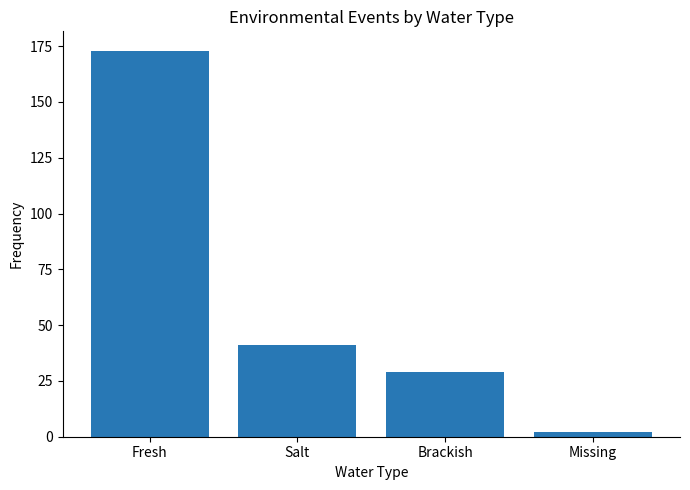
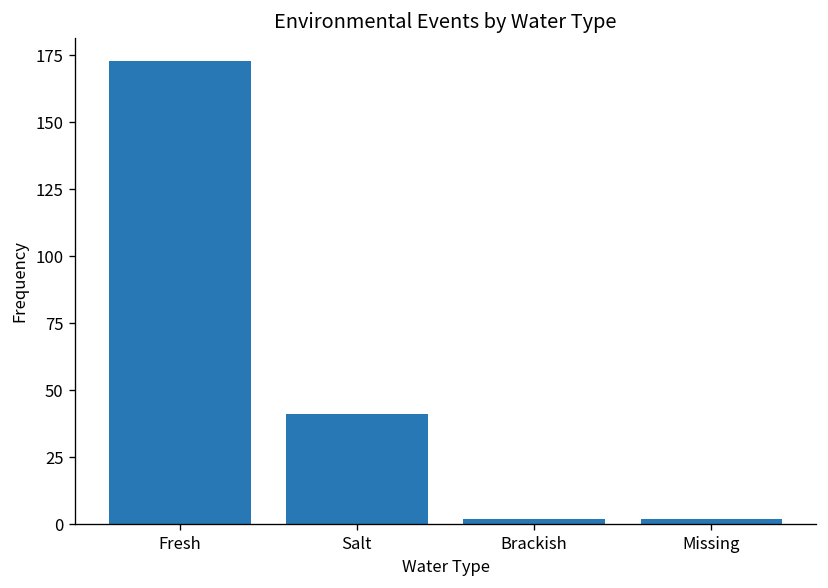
  {
    "Fresh": 173,
    "Salt": 41,
-   "Brackish": 29,
+   "Brackish": 2,
    "Missing": 2
  }
